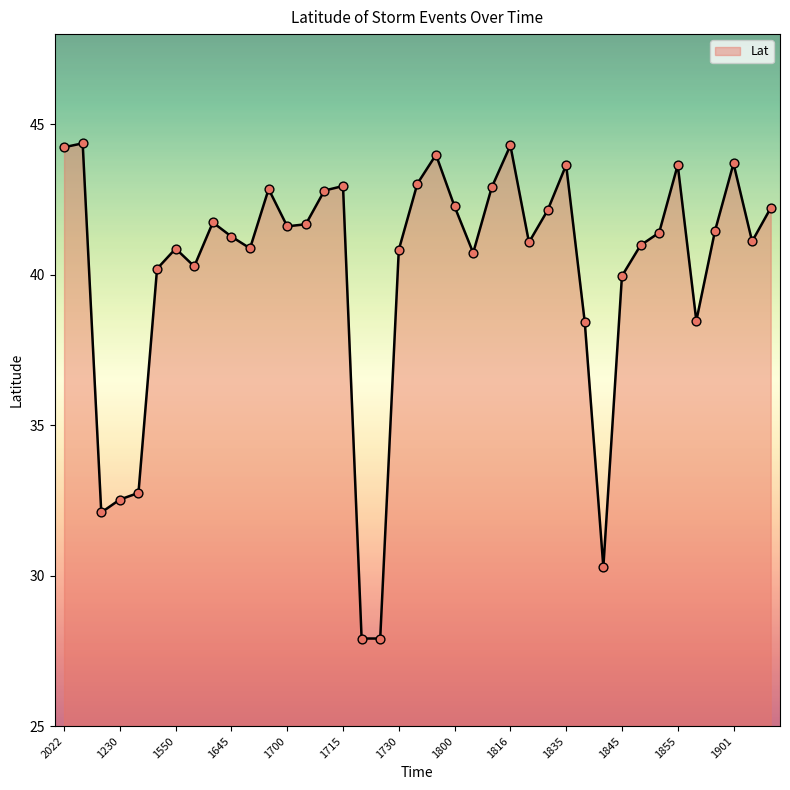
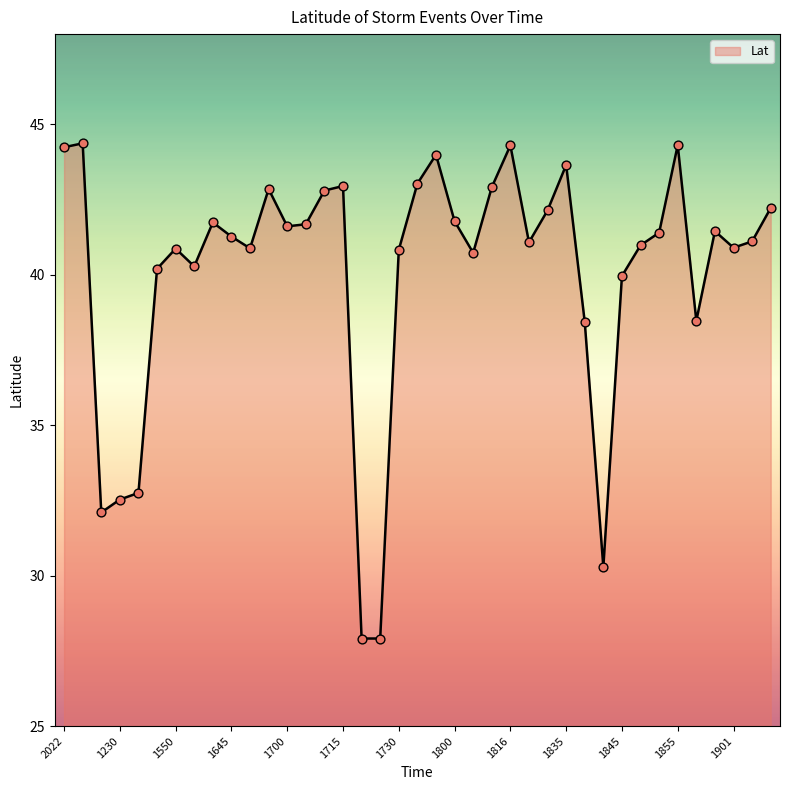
  {
    "2022": 44.2,
    "1550": 40.9,
    "1645": 41.3,
    "1715": 43.0,
-   "1800": 42.3,
+   "1800": 41.8,
    "1816": 44.3,
    "1835": 43.7,
-   "1855": 43.7,
-   "1901": 43.7
+   "1855": 44.3,
+   "1901": 40.9
  }
